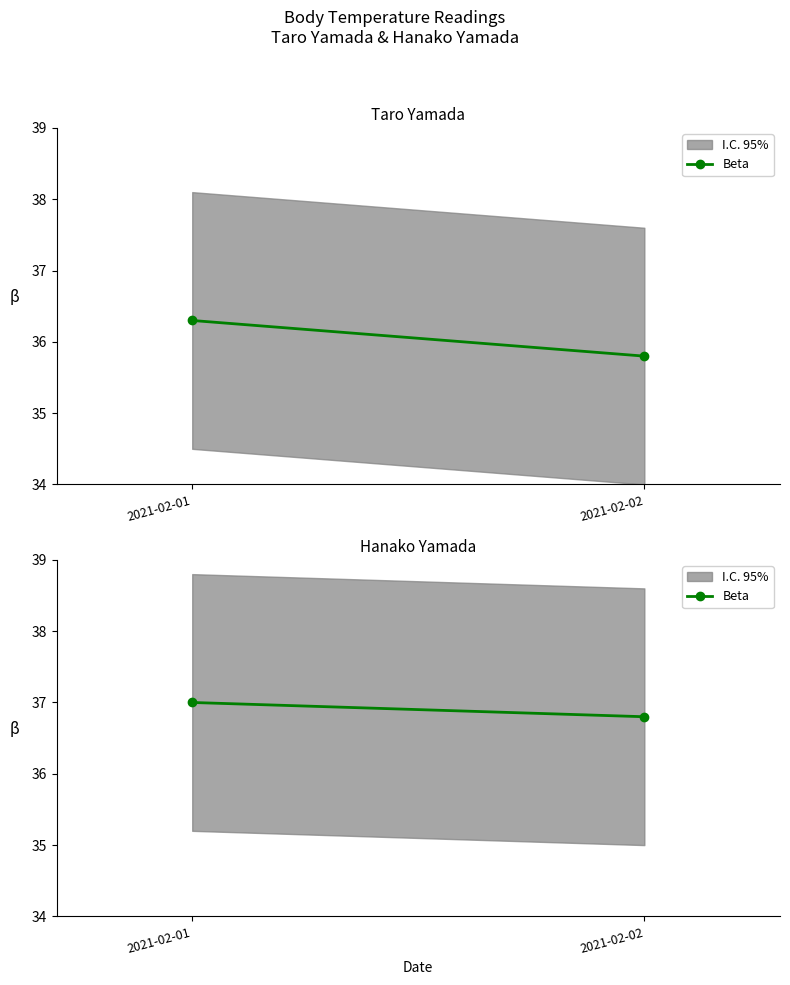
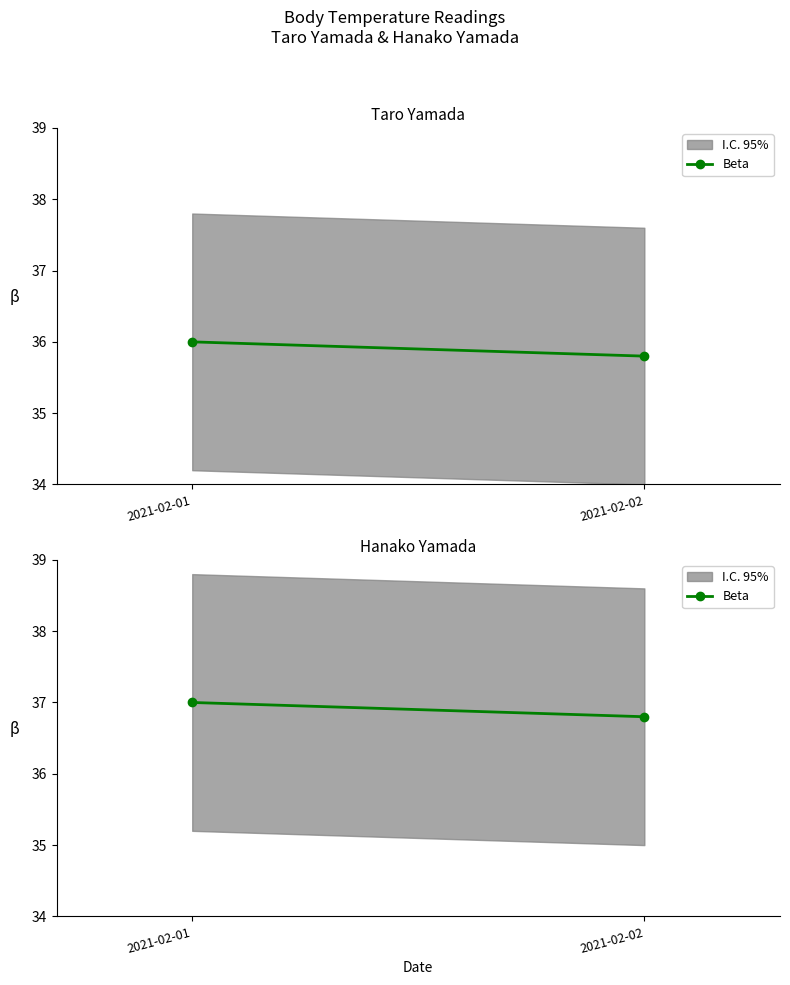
  {
    "Taro Yamada": {
      "Beta": {
-       "2021-02-01": 36.3,
+       "2021-02-01": 36.0,
        "2021-02-02": 35.8
      }
    },
    "Hanako Yamada": {
      "Beta": {
        "2021-02-01": 37.0,
        "2021-02-02": 36.8
      }
    }
  }
